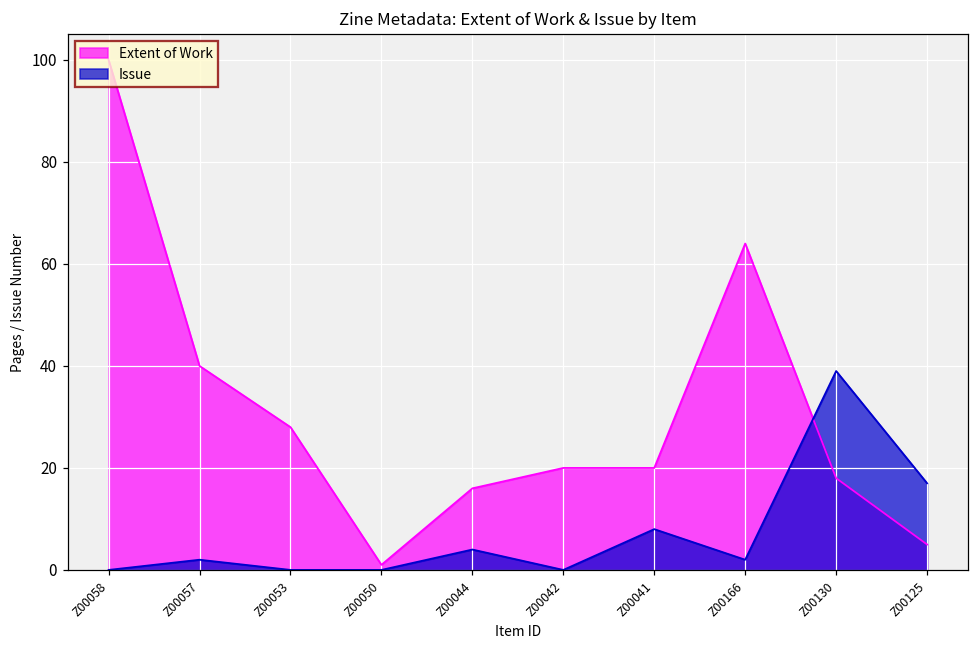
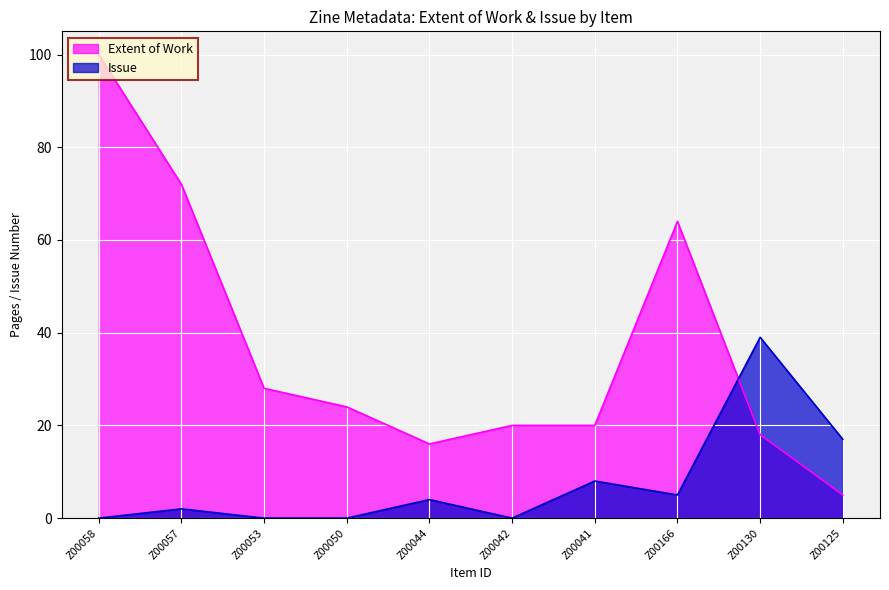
  {
    "Extent of Work": {
-     "Z00057": 40,
+     "Z00057": 72,
      "Z00053": 28,
-     "Z00050": 1,
+     "Z00050": 24,
      "Z00044": 16,
      "Z00042": 20,
      "Z00041": 20,
      "Z00166": 64,
      "Z00130": 18,
      "Z00125": 5
    },
    "Issue": {
      "Z00058": 0,
      "Z00057": 2,
      "Z00053": 0,
      "Z00050": 0,
      "Z00044": 4,
      "Z00042": 0,
      "Z00041": 8,
-     "Z00166": 2,
+     "Z00166": 5,
      "Z00130": 39,
      "Z00125": 17
    }
  }
